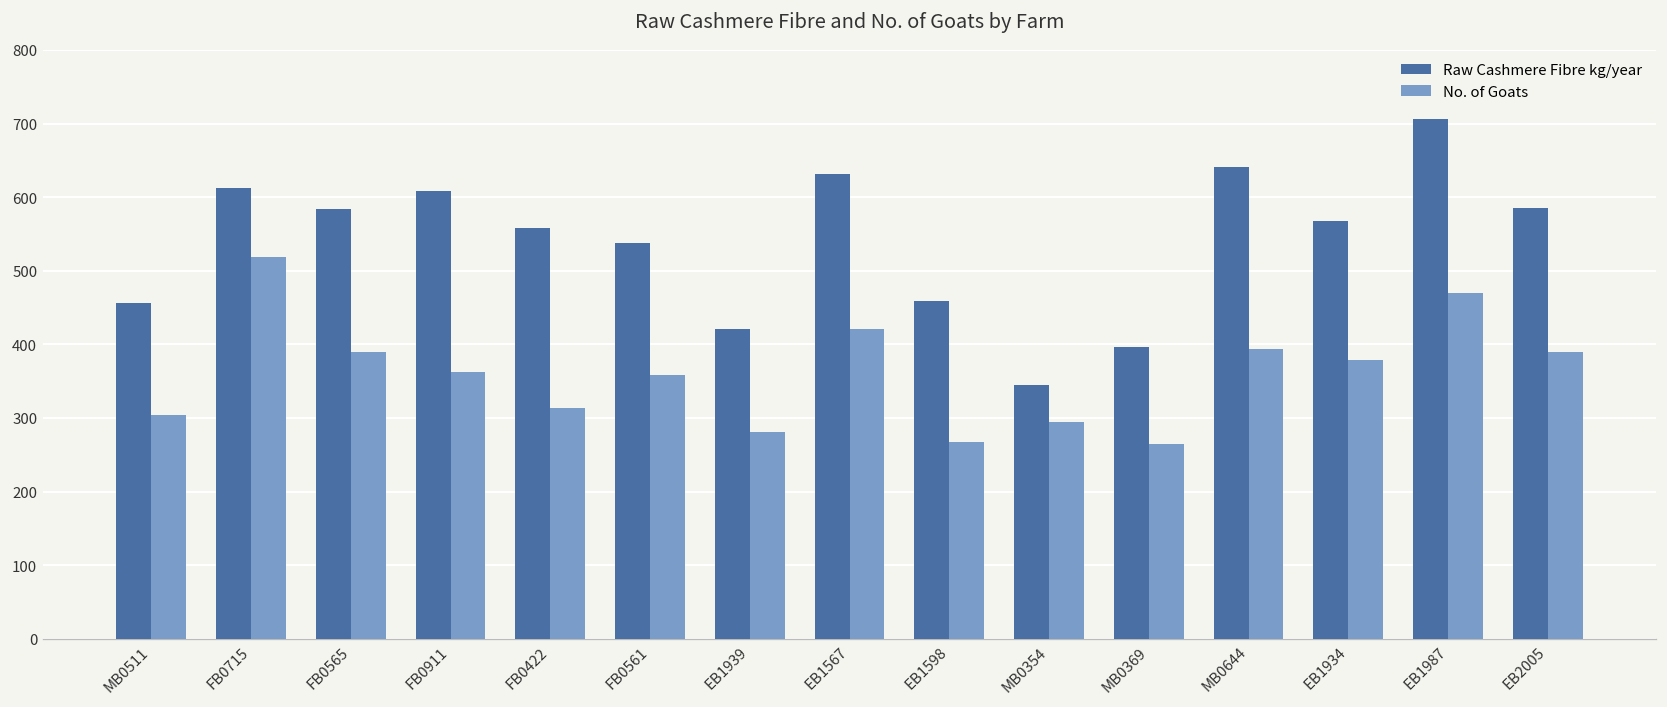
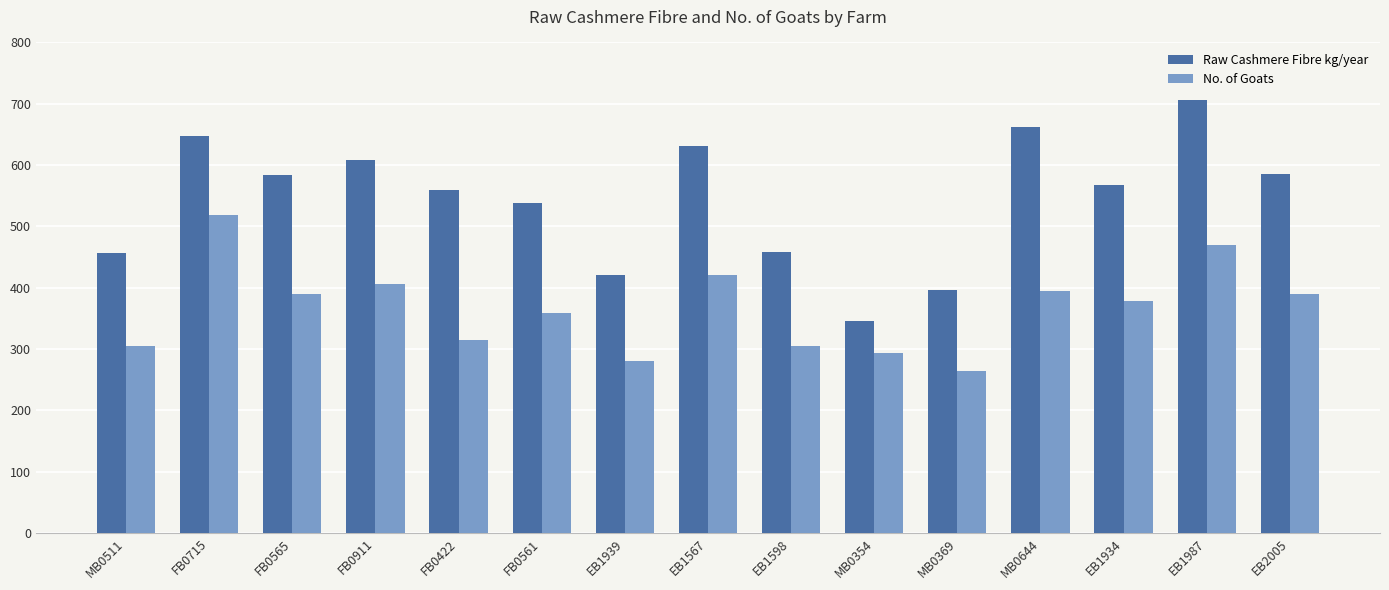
  {
    "Raw Cashmere Fibre kg/year": {
      "MB0511": 460,
-     "FB0715": 610,
+     "FB0715": 650,
      "FB0565": 580,
      "FB0911": 610,
      "FB0422": 560,
      "FB0561": 540,
      "EB1939": 420,
      "EB1567": 630,
      "EB1598": 460,
      "MB0354": 350,
      "MB0369": 400,
-     "MB0644": 640,
+     "MB0644": 660,
      "EB1934": 570,
      "EB1987": 710,
      "EB2005": 590
    },
    "No. of Goats": {
      "MB0511": 300,
      "FB0715": 520,
      "FB0565": 390,
-     "FB0911": 360,
+     "FB0911": 410,
      "FB0422": 310,
      "FB0561": 360,
      "EB1939": 280,
      "EB1567": 420,
-     "EB1598": 270,
+     "EB1598": 310,
      "MB0354": 290,
      "MB0369": 260,
      "MB0644": 390,
      "EB1934": 380,
      "EB1987": 470,
      "EB2005": 390
    }
  }
